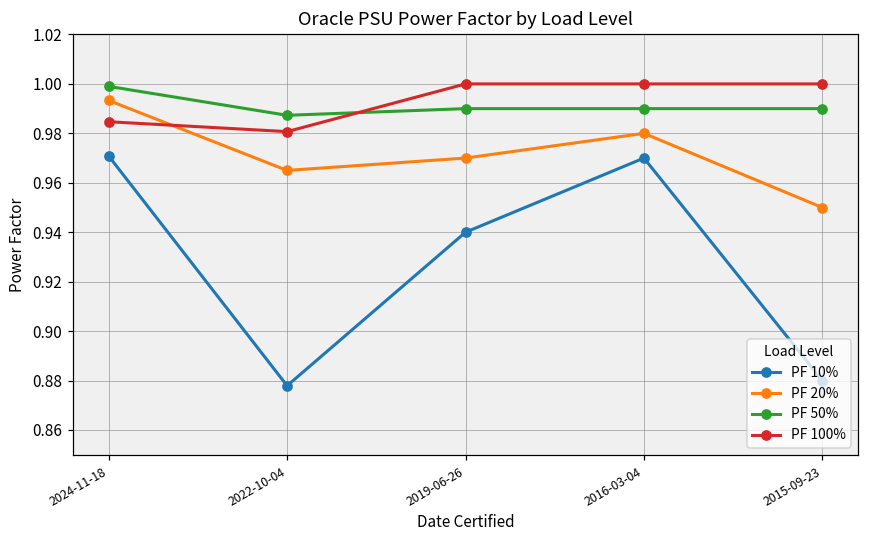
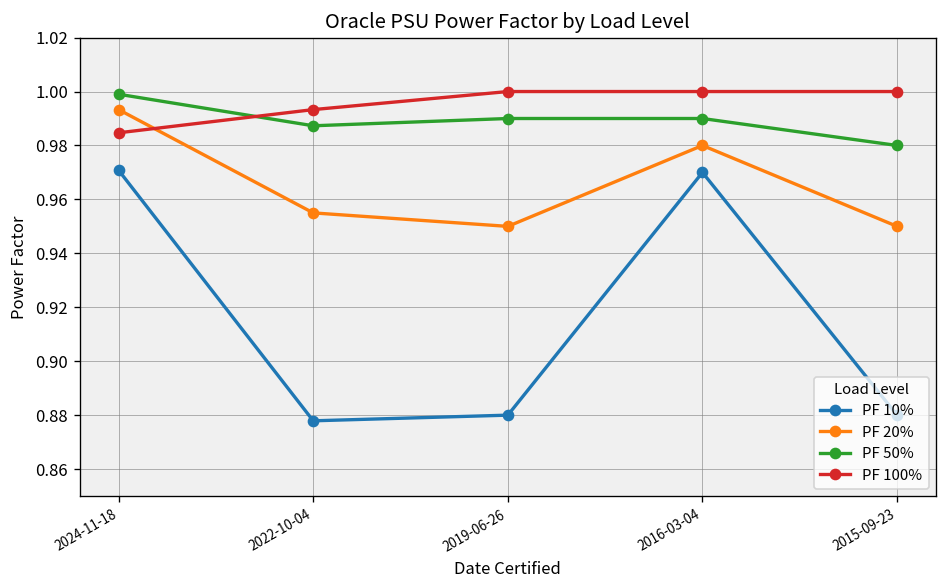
  {
    "PF 10%": {
      "2024-11-18": 0.97,
      "2022-10-04": 0.878,
-     "2019-06-26": 0.94,
+     "2019-06-26": 0.88,
      "2016-03-04": 0.97
    },
    "PF 20%": {
      "2024-11-18": 0.993,
-     "2022-10-04": 0.965,
-     "2019-06-26": 0.97,
+     "2022-10-04": 0.955,
+     "2019-06-26": 0.95,
      "2016-03-04": 0.980,
      "2015-09-23": 0.950
    },
    "PF 50%": {
      "2024-11-18": 1.00,
      "2022-10-04": 0.987,
      "2019-06-26": 0.99,
      "2016-03-04": 0.99,
-     "2015-09-23": 0.99
+     "2015-09-23": 0.98
    },
    "PF 100%": {
      "2024-11-18": 0.985,
-     "2022-10-04": 0.981,
+     "2022-10-04": 0.993,
      "2019-06-26": 1.000,
      "2016-03-04": 1.000,
      "2015-09-23": 1.000
    }
  }
